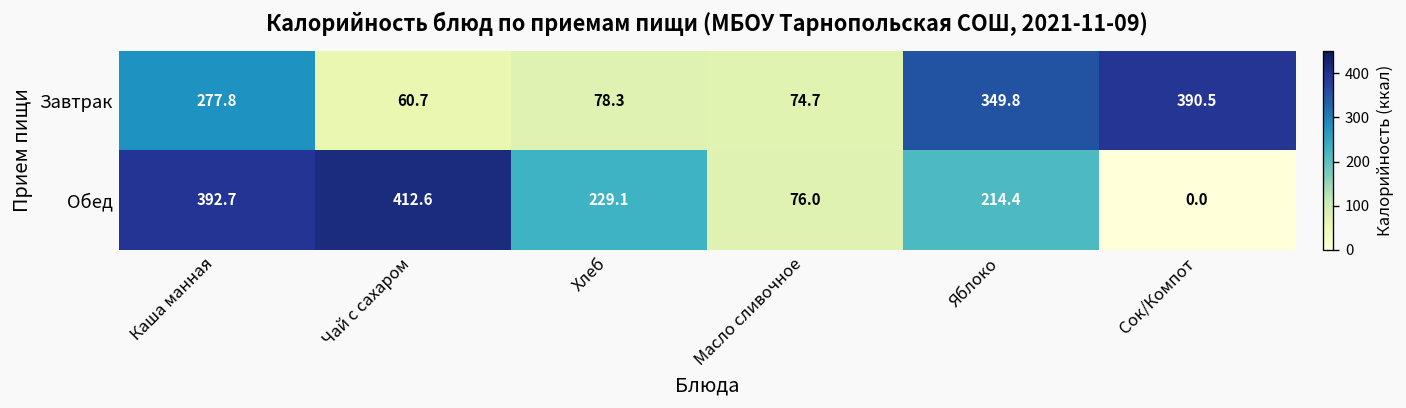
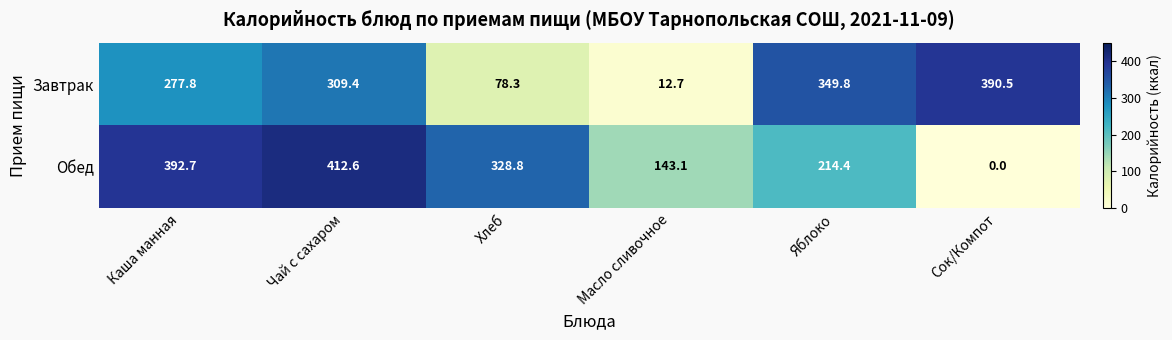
  {
    "Завтрак": {
      "Каша манная": 277.8,
-     "Чай с сахаром": 60.7,
+     "Чай с сахаром": 309.4,
      "Хлеб": 78.3,
-     "Масло сливочное": 74.7,
+     "Масло сливочное": 12.7,
      "Яблоко": 349.8,
      "Сок/Компот": 390.5
    },
    "Обед": {
      "Каша манная": 392.7,
      "Чай с сахаром": 412.6,
-     "Хлеб": 229.1,
-     "Масло сливочное": 76.0,
+     "Хлеб": 328.8,
+     "Масло сливочное": 143.1,
      "Яблоко": 214.4,
      "Сок/Компот": 0.0
    }
  }
